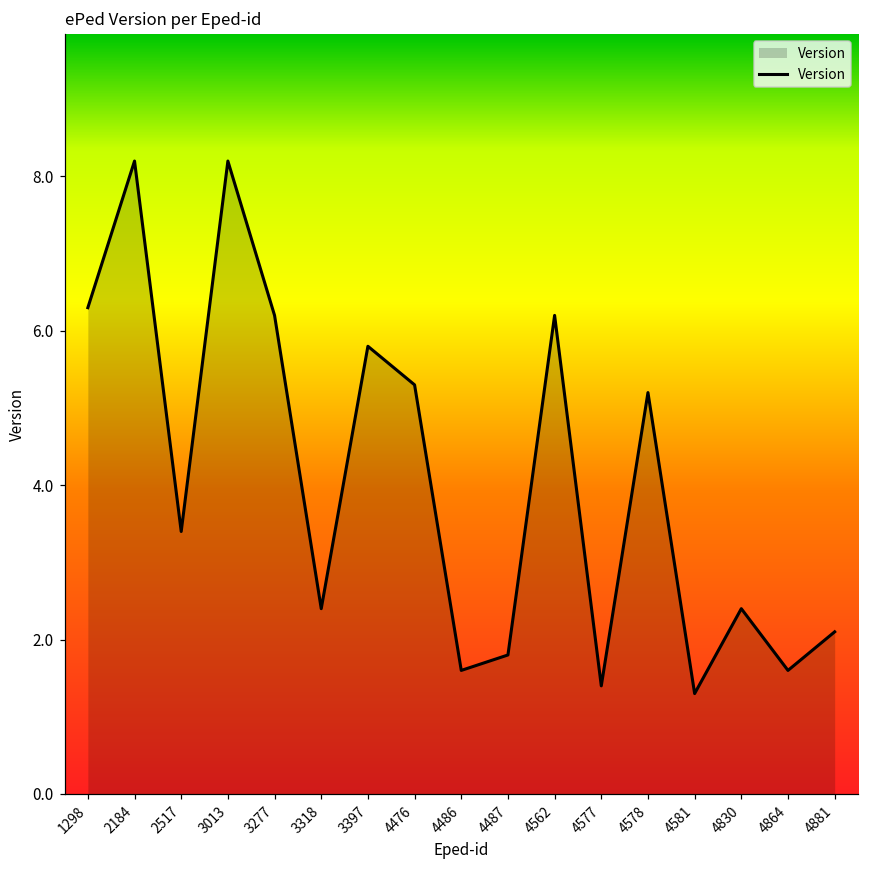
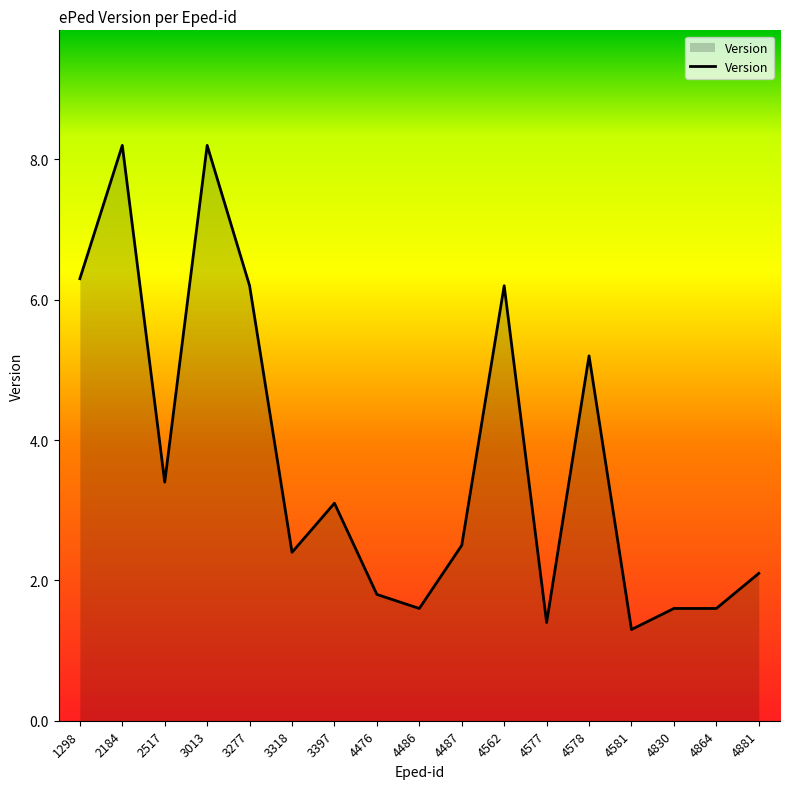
  {
    "1298": 6.3,
    "2184": 8.2,
    "2517": 3.4,
    "3013": 8.2,
    "3277": 6.2,
    "3318": 2.4,
-   "3397": 5.8,
-   "4476": 5.3,
+   "3397": 3.1,
+   "4476": 1.8,
    "4486": 1.6,
-   "4487": 1.8,
+   "4487": 2.5,
    "4562": 6.2,
    "4577": 1.4,
    "4578": 5.2,
    "4581": 1.3,
-   "4830": 2.4,
+   "4830": 1.6,
    "4864": 1.6,
    "4881": 2.1
  }
